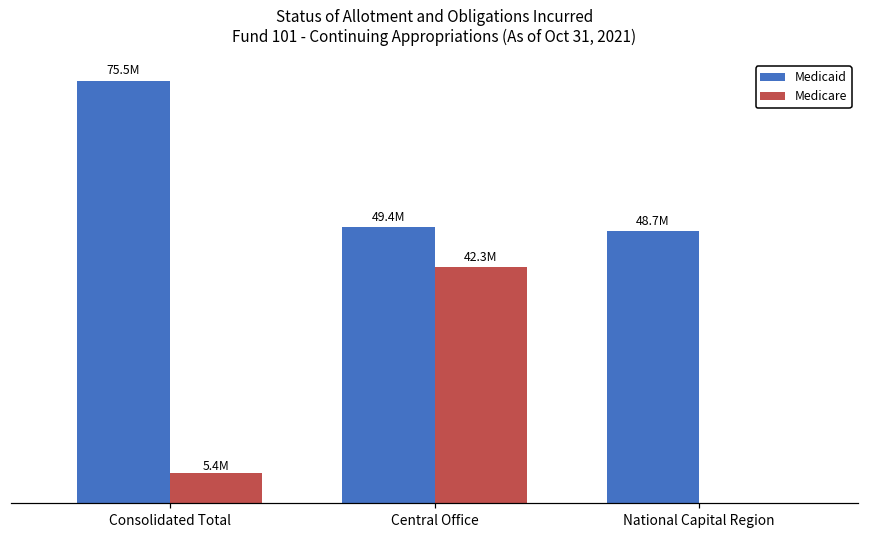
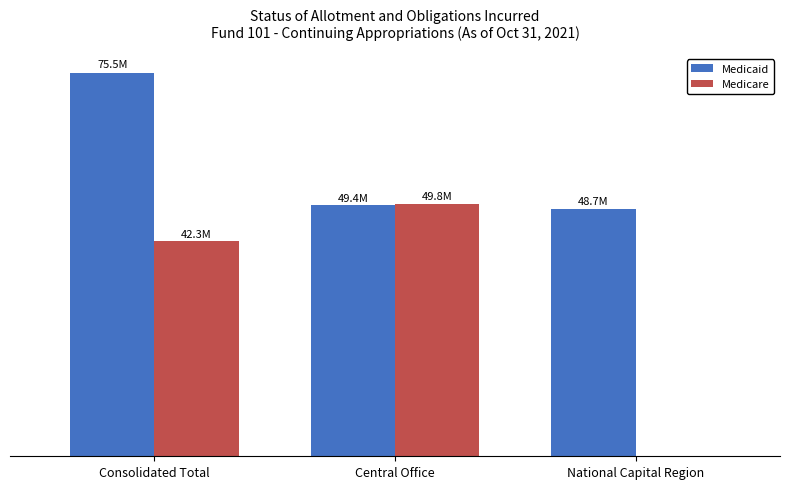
  {
    "Medicaid": {
      "Consolidated Total": "75.5M",
      "Central Office": "49.4M",
      "National Capital Region": "48.7M"
    },
    "Medicare": {
-     "Consolidated Total": "5.4M",
-     "Central Office": "42.3M"
+     "Consolidated Total": "42.3M",
+     "Central Office": "49.8M"
    }
  }
